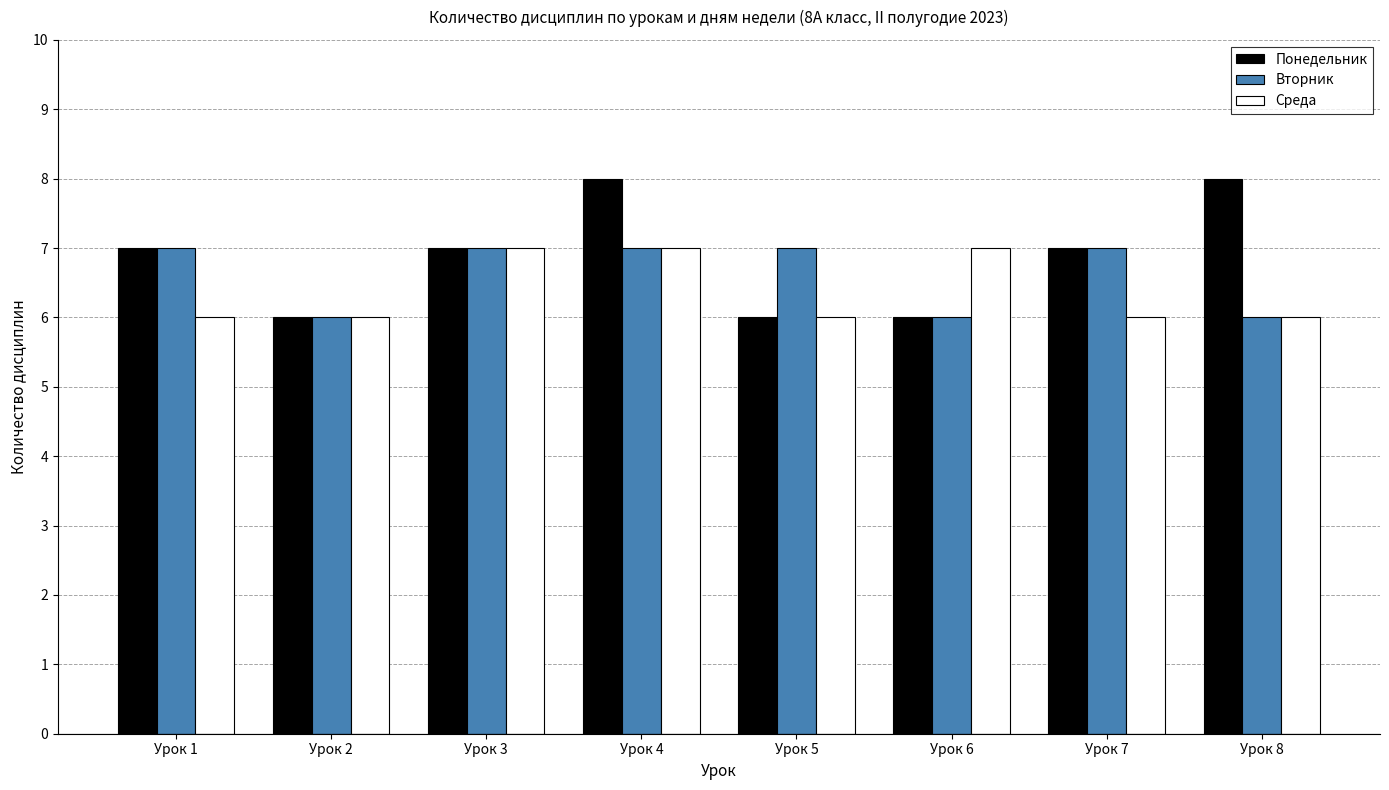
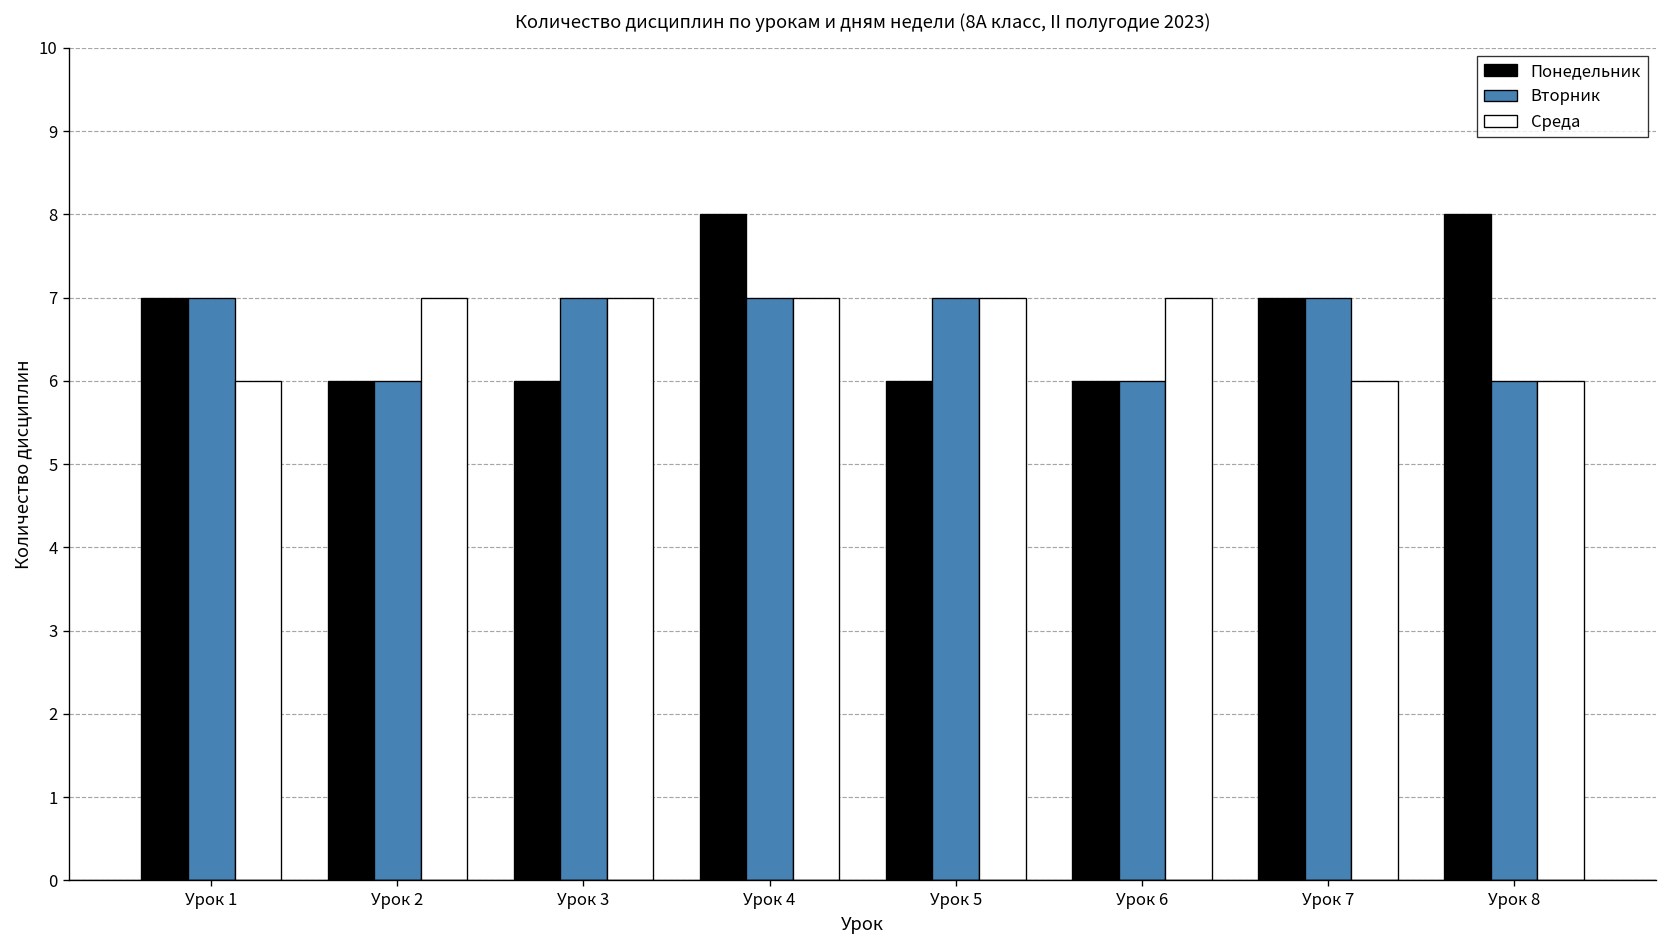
  {
    "Понедельник": {
      "Урок 1": 7,
      "Урок 2": 6,
-     "Урок 3": 7,
+     "Урок 3": 6,
      "Урок 4": 8,
      "Урок 5": 6,
      "Урок 6": 6,
      "Урок 7": 7,
      "Урок 8": 8
    },
    "Вторник": {
      "Урок 1": 7,
      "Урок 2": 6,
      "Урок 3": 7,
      "Урок 4": 7,
      "Урок 5": 7,
      "Урок 6": 6,
      "Урок 7": 7,
      "Урок 8": 6
    },
    "Среда": {
      "Урок 1": 6,
-     "Урок 2": 6,
+     "Урок 2": 7,
      "Урок 3": 7,
      "Урок 4": 7,
-     "Урок 5": 6,
+     "Урок 5": 7,
      "Урок 6": 7,
      "Урок 7": 6,
      "Урок 8": 6
    }
  }
